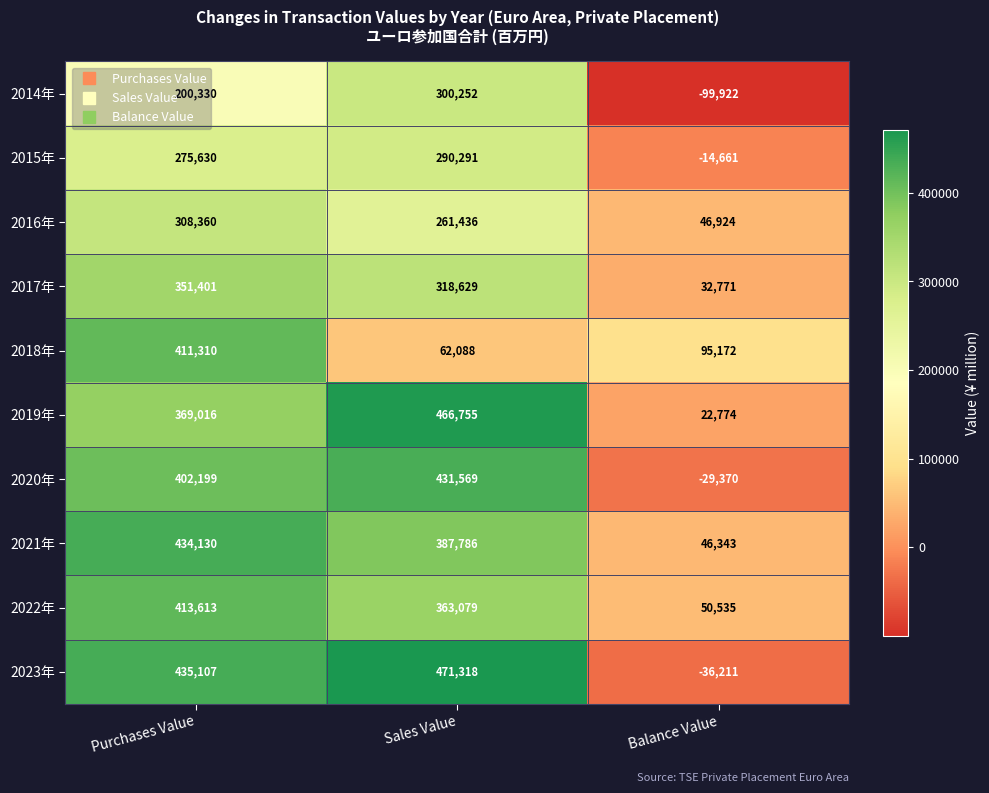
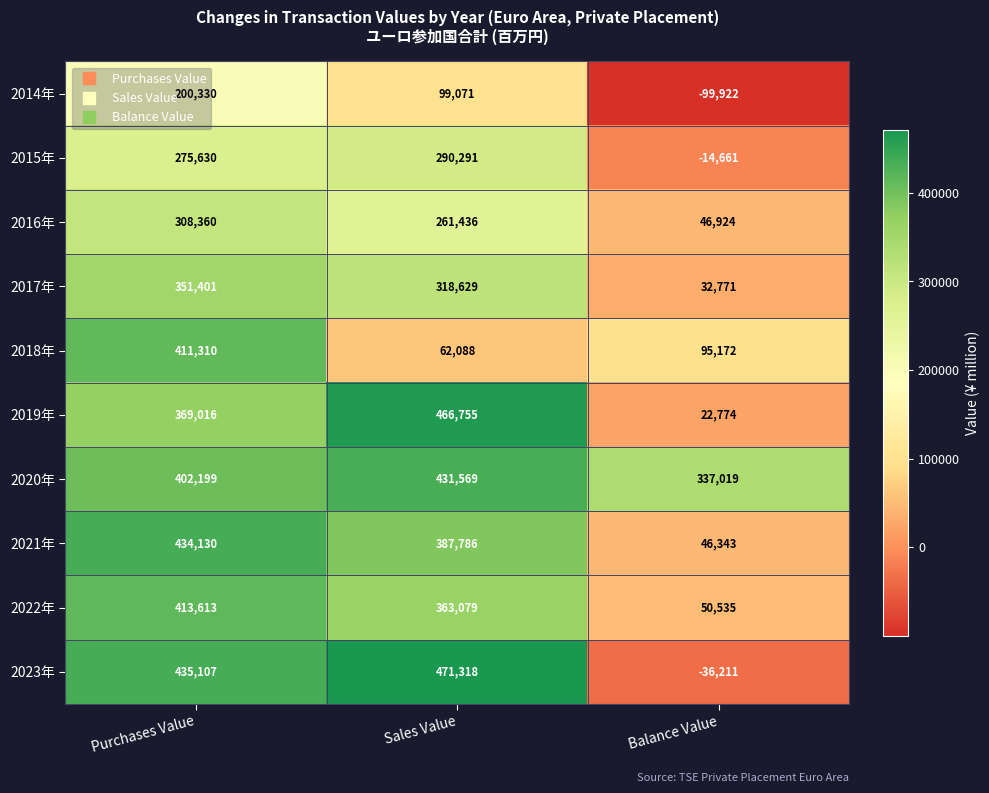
  {
    "2014年": {
-     "Sales Value": "300,252",
+     "Sales Value": "99,071",
      "Balance Value": "-99,922"
    },
    "2015年": {
      "Purchases Value": "275,630",
      "Sales Value": "290,291",
      "Balance Value": "-14,661"
    },
    "2016年": {
      "Purchases Value": "308,360",
      "Sales Value": "261,436",
      "Balance Value": "46,924"
    },
    "2017年": {
      "Purchases Value": "351,401",
      "Sales Value": "318,629",
      "Balance Value": "32,771"
    },
    "2018年": {
      "Purchases Value": "411,310",
      "Sales Value": "62,088",
      "Balance Value": "95,172"
    },
    "2019年": {
      "Purchases Value": "369,016",
      "Sales Value": "466,755",
      "Balance Value": "22,774"
    },
    "2020年": {
      "Purchases Value": "402,199",
      "Sales Value": "431,569",
-     "Balance Value": "-29,370"
+     "Balance Value": "337,019"
    },
    "2021年": {
      "Purchases Value": "434,130",
      "Sales Value": "387,786",
      "Balance Value": "46,343"
    },
    "2022年": {
      "Purchases Value": "413,613",
      "Sales Value": "363,079",
      "Balance Value": "50,535"
    },
    "2023年": {
      "Purchases Value": "435,107",
      "Sales Value": "471,318",
      "Balance Value": "-36,211"
    }
  }
